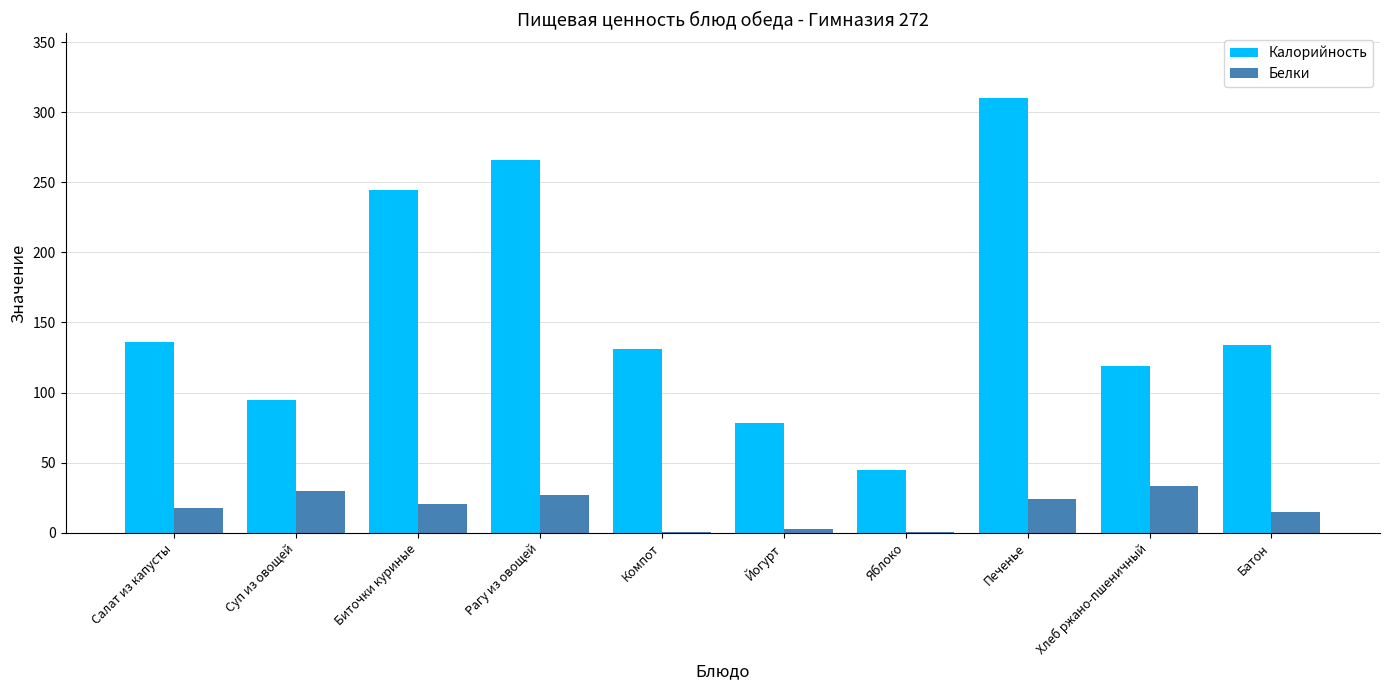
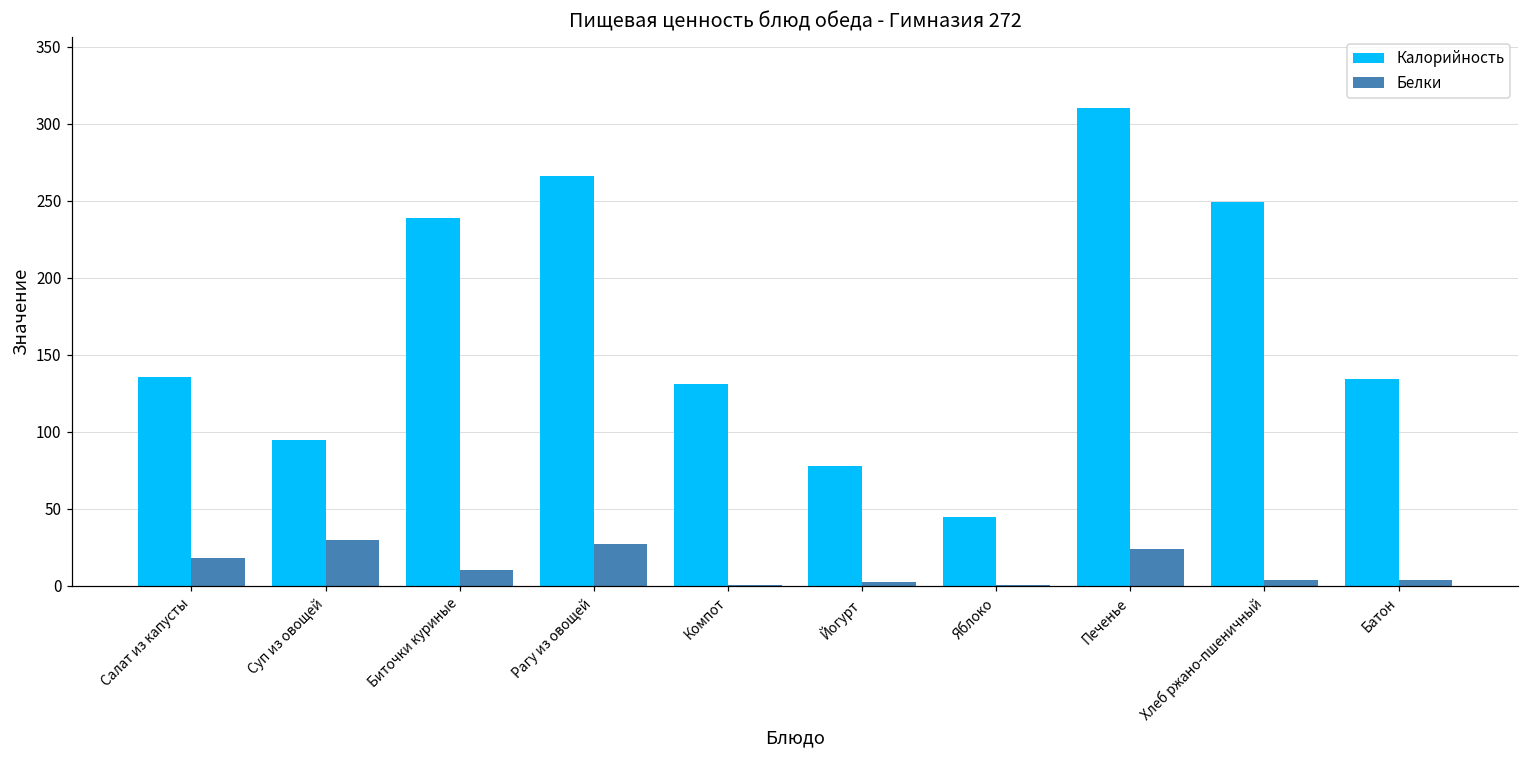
  {
    "Калорийность": {
      "Салат из капусты": 136,
      "Суп из овощей": 95,
-     "Биточки куриные": 245,
+     "Биточки куриные": 239,
      "Рагу из овощей": 266,
      "Компот": 131,
      "Йогурт": 78,
      "Яблоко": 44,
      "Печенье": 310,
-     "Хлеб ржано-пшеничный": 119,
+     "Хлеб ржано-пшеничный": 249,
      "Батон": 134
    },
    "Белки": {
      "Салат из капусты": 18,
      "Суп из овощей": 30,
-     "Биточки куриные": 20,
+     "Биточки куриные": 10,
      "Рагу из овощей": 27,
      "Йогурт": 3,
      "Печенье": 24,
-     "Хлеб ржано-пшеничный": 33,
-     "Батон": 15
+     "Хлеб ржано-пшеничный": 4,
+     "Батон": 4
    }
  }
